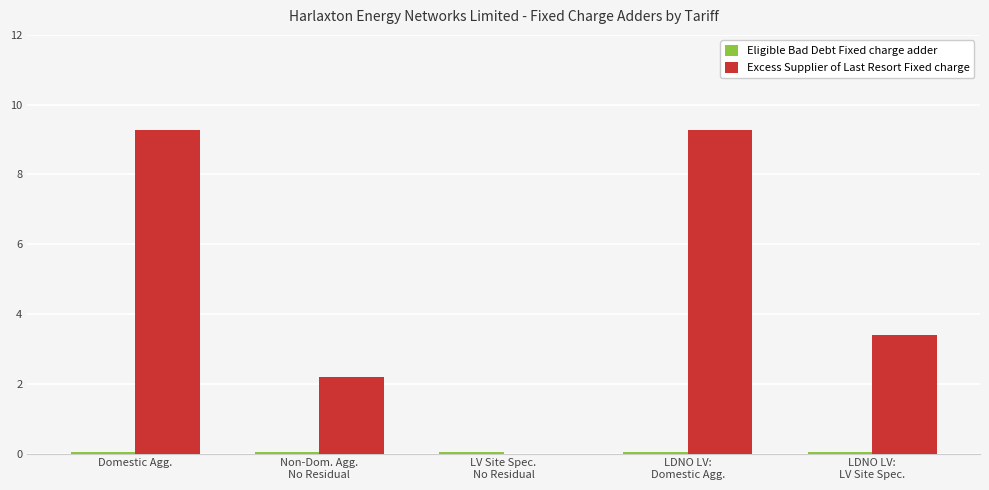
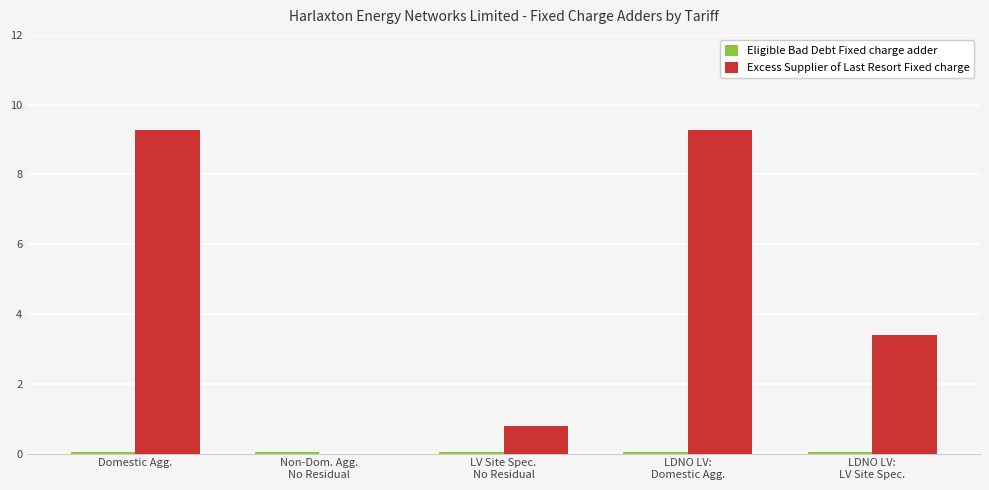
  {
    "Excess Supplier of Last Resort Fixed charge": {
      "Domestic Agg.": 9.3,
-     "Non-Dom. Agg. No Residual": 2.2,
-     "LV Site Spec. No Residual": 0.0,
+     "Non-Dom. Agg. No Residual": 0.0,
+     "LV Site Spec. No Residual": 0.8,
      "LDNO LV: Domestic Agg.": 9.3,
      "LDNO LV: LV Site Spec.": 3.4
    }
  }
